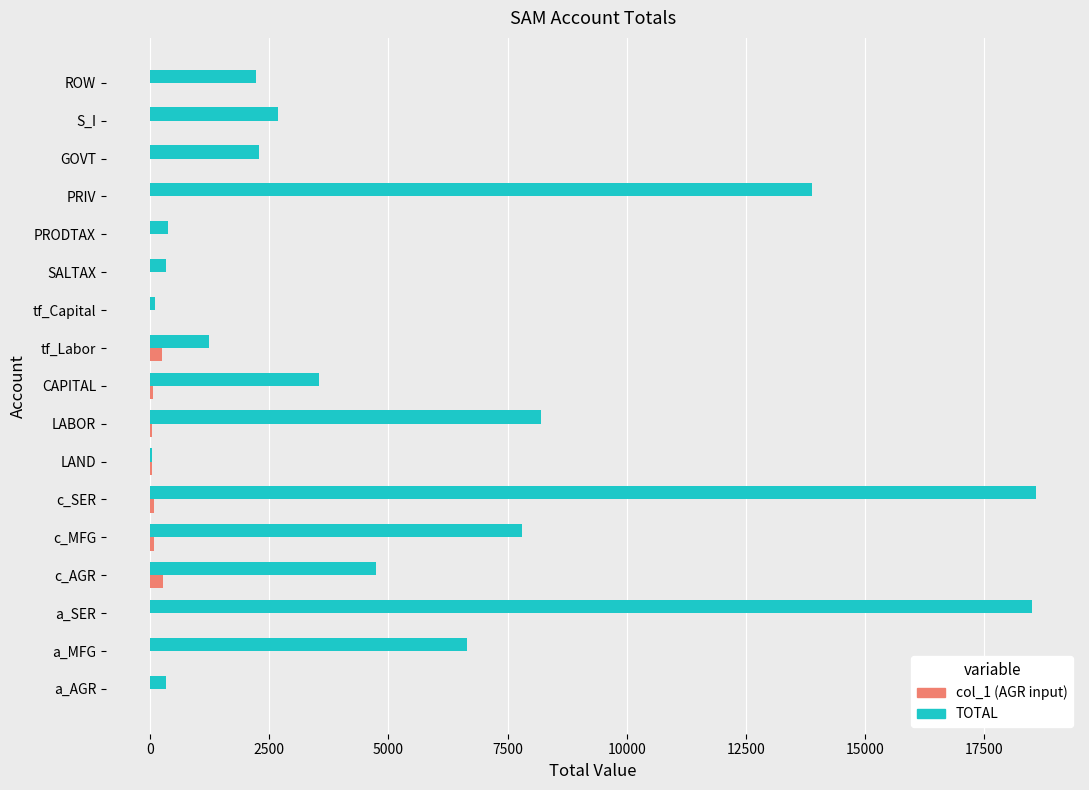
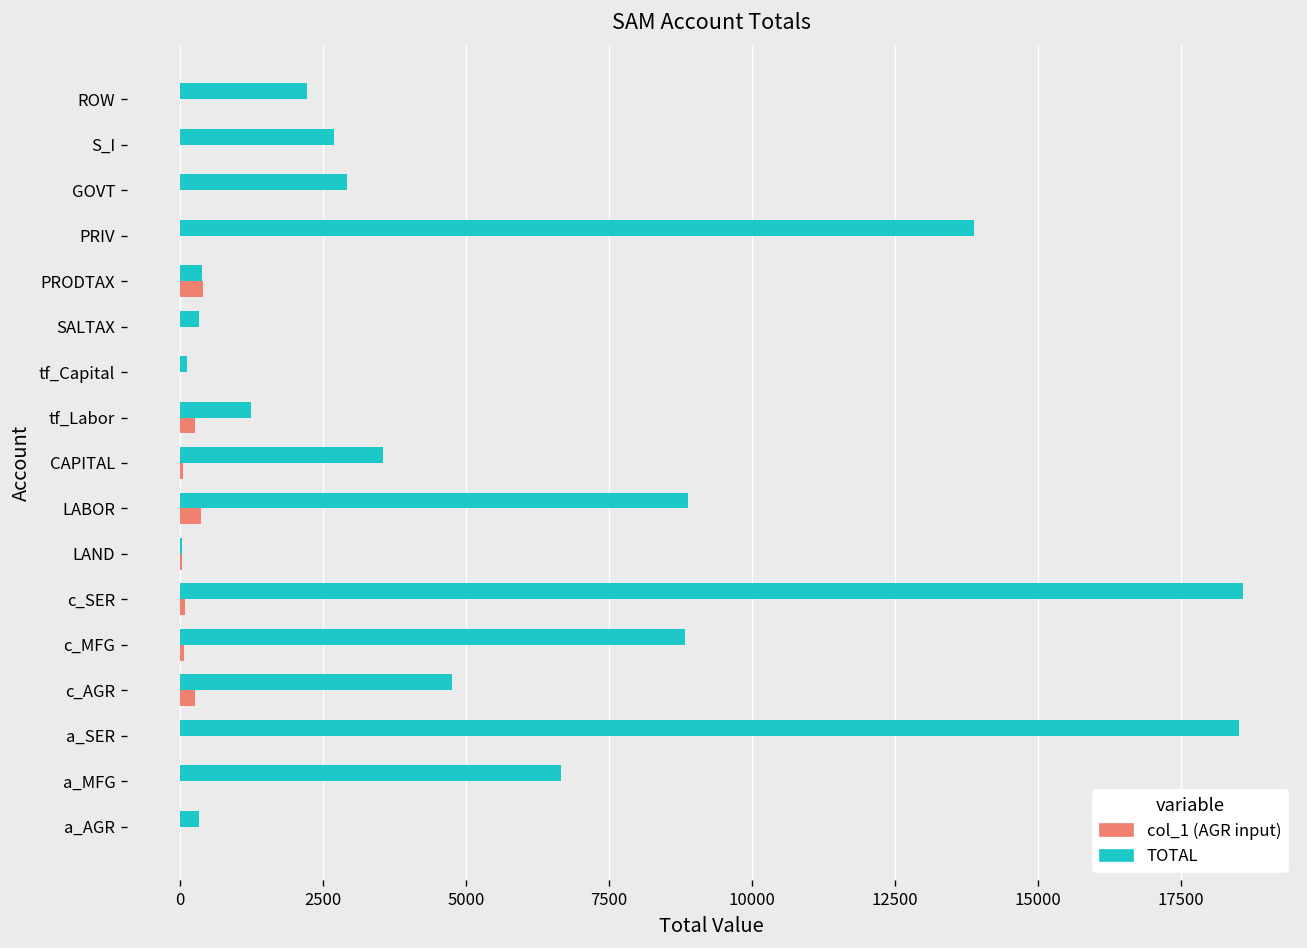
  {
    "TOTAL": {
      "ROW": 2200,
      "S_I": 2700,
-     "GOVT": 2300,
+     "GOVT": 2900,
      "PRIV": 13900,
      "PRODTAX": 400,
      "SALTAX": 300,
      "tf_Capital": 100,
      "tf_Labor": 1200,
      "CAPITAL": 3500,
-     "LABOR": 8200,
+     "LABOR": 8900,
      "c_SER": 18600,
-     "c_MFG": 7800,
+     "c_MFG": 8800,
      "c_AGR": 4700,
      "a_SER": 18500,
      "a_MFG": 6700,
      "a_AGR": 300
    },
    "col_1 (AGR input)": {
      "ROW": 0,
      "S_I": 0,
      "GOVT": 0,
      "PRIV": 0,
-     "PRODTAX": 0,
+     "PRODTAX": 400,
      "SALTAX": 0,
      "tf_Labor": 300,
      "CAPITAL": 100,
-     "LABOR": 0,
+     "LABOR": 400,
      "c_SER": 100,
      "c_MFG": 100,
      "c_AGR": 300,
      "a_SER": 0,
      "a_MFG": 0,
      "a_AGR": 0
    }
  }
